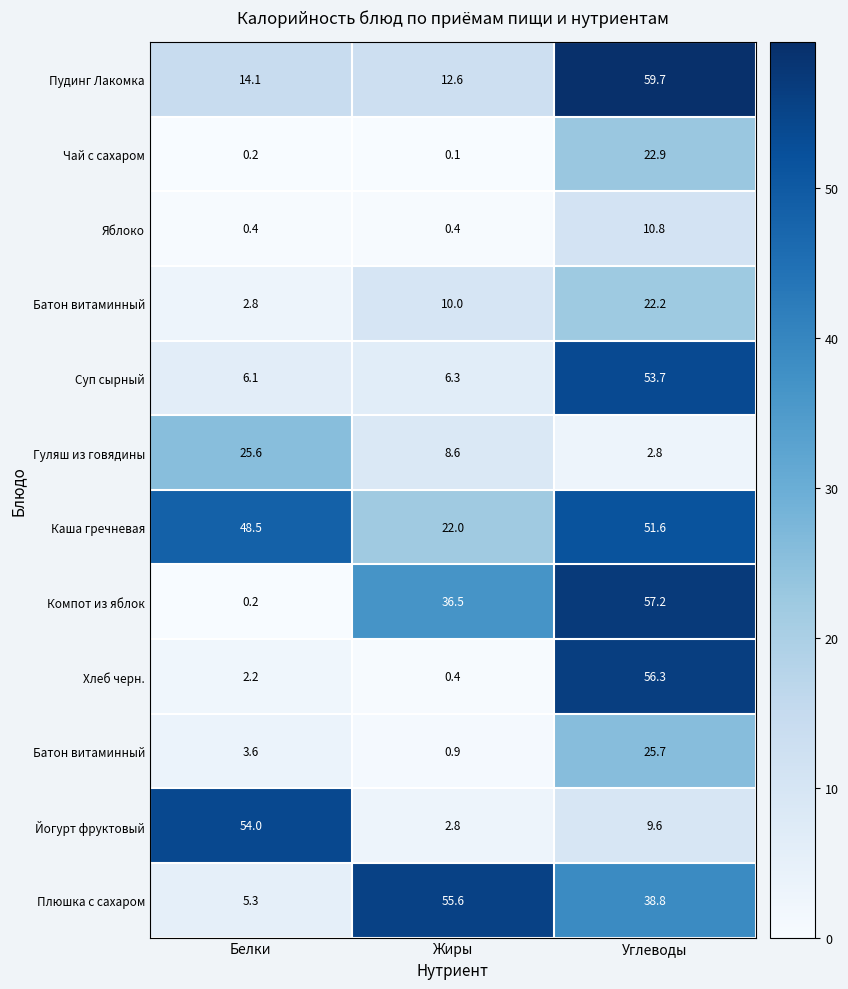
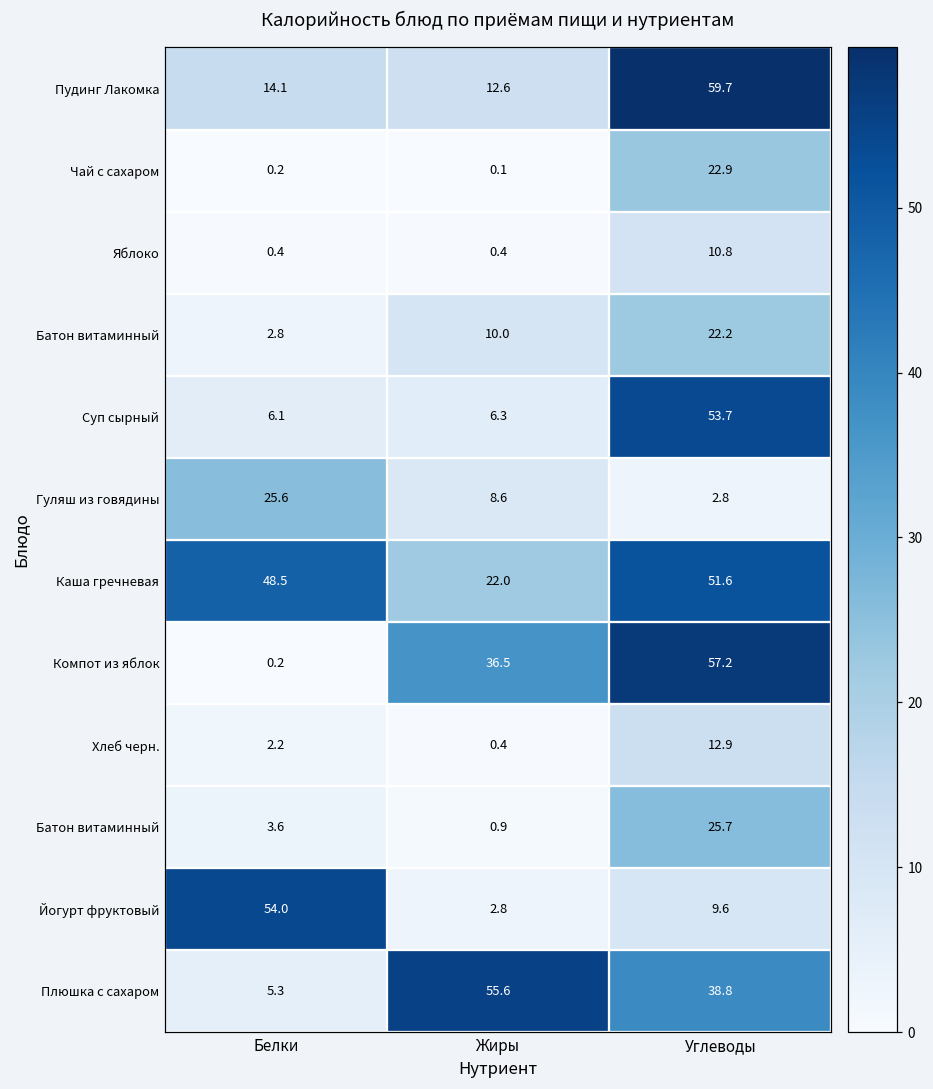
  {
    "Пудинг Лакомка": {
      "Белки": 14.1,
      "Жиры": 12.6,
      "Углеводы": 59.7
    },
    "Чай с сахаром": {
      "Белки": 0.2,
      "Жиры": 0.1,
      "Углеводы": 22.9
    },
    "Яблоко": {
      "Белки": 0.4,
      "Жиры": 0.4,
      "Углеводы": 10.8
    },
    "Суп сырный": {
      "Белки": 6.1,
      "Жиры": 6.3,
      "Углеводы": 53.7
    },
    "Гуляш из говядины": {
      "Белки": 25.6,
      "Жиры": 8.6,
      "Углеводы": 2.8
    },
    "Каша гречневая": {
      "Белки": 48.5,
      "Жиры": 22.0,
      "Углеводы": 51.6
    },
    "Компот из яблок": {
      "Белки": 0.2,
      "Жиры": 36.5,
      "Углеводы": 57.2
    },
    "Хлеб черн.": {
      "Белки": 2.2,
      "Жиры": 0.4,
-     "Углеводы": 56.3
+     "Углеводы": 12.9
    },
    "Йогурт фруктовый": {
      "Белки": 54.0,
      "Жиры": 2.8,
      "Углеводы": 9.6
    },
    "Плюшка с сахаром": {
      "Белки": 5.3,
      "Жиры": 55.6,
      "Углеводы": 38.8
    }
  }
